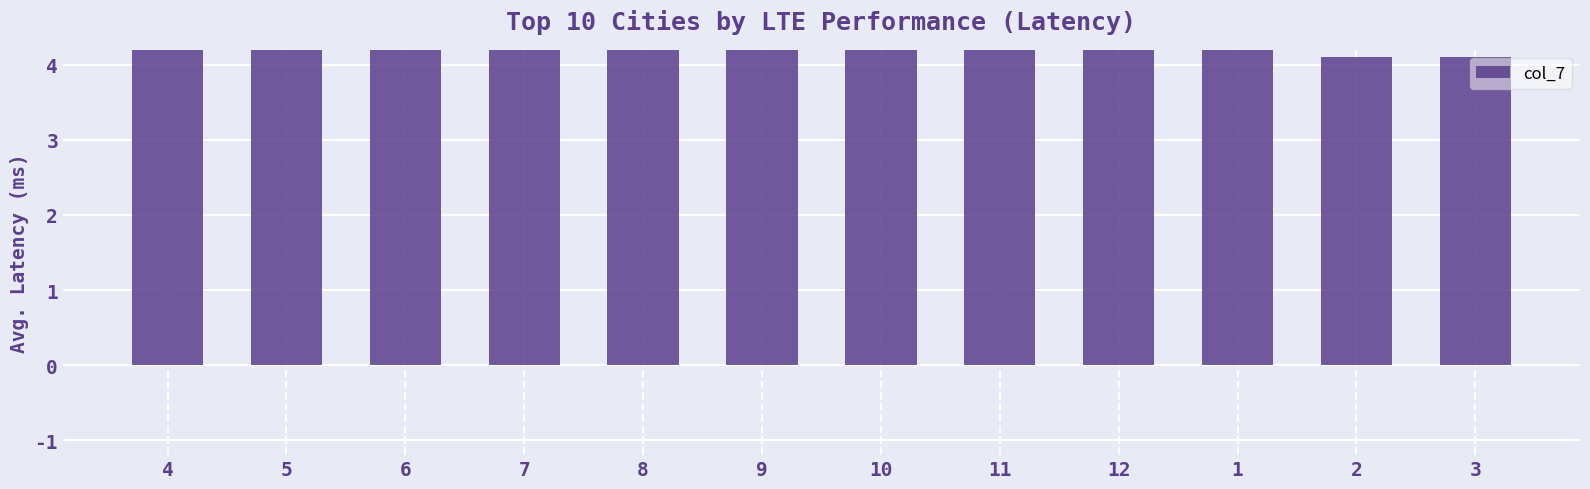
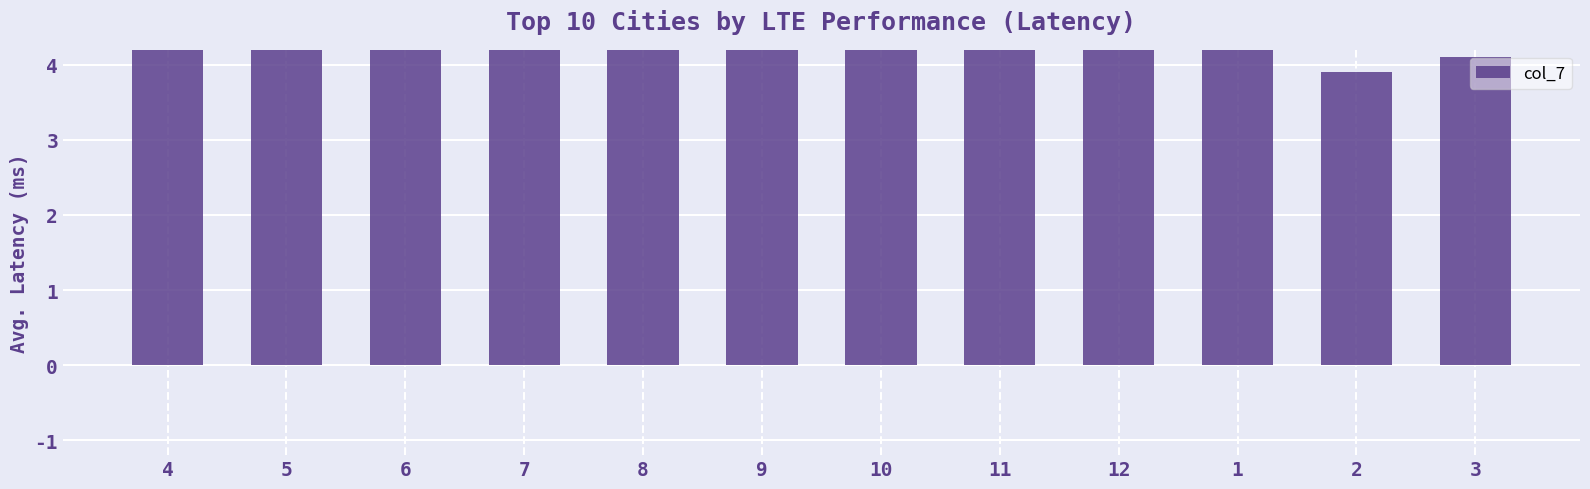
  {
    "9": 4.2,
-   "2": 4.1,
+   "2": 3.9,
    "3": 4.1
  }
